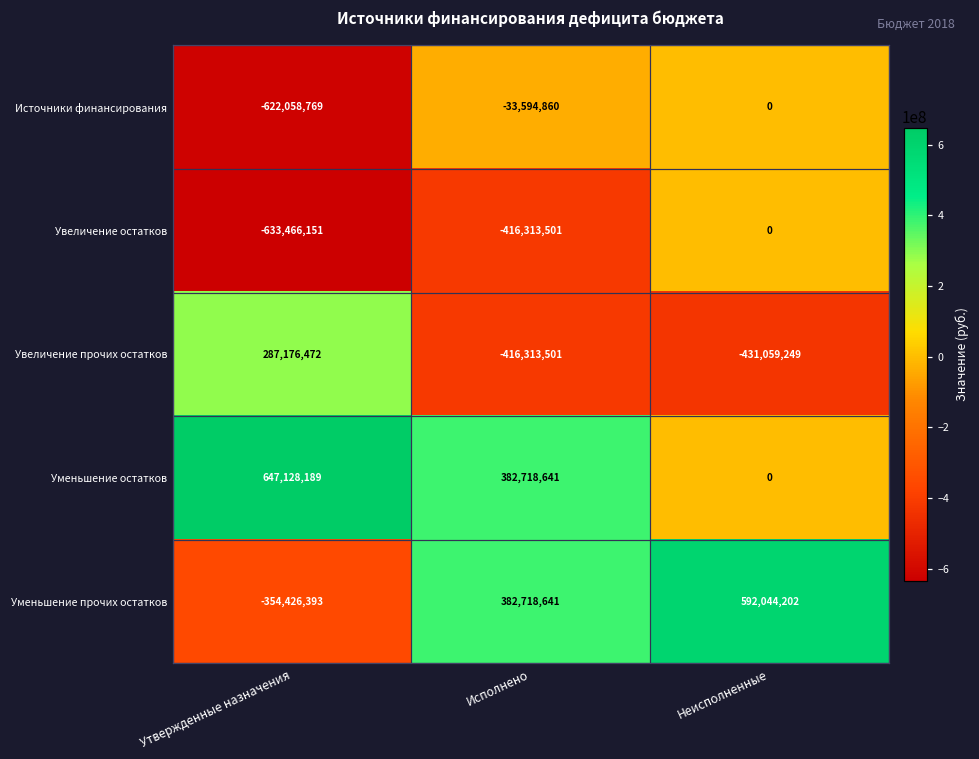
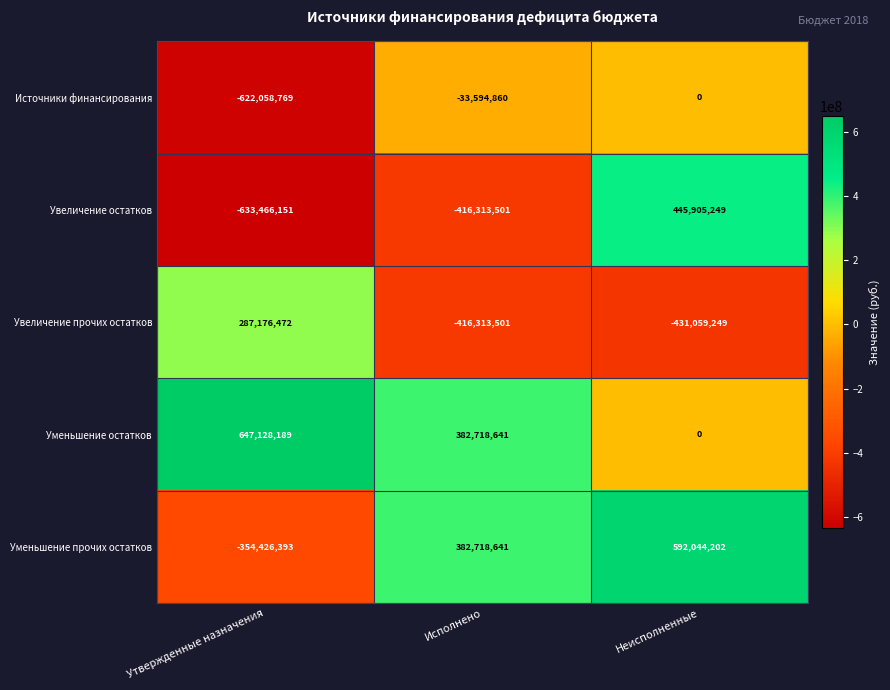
  {
    "Источники финансирования": {
      "Утвержденные назначения": "-622,058,769",
      "Исполнено": "-33,594,860",
      "Неисполненные": "0"
    },
    "Увеличение остатков": {
      "Утвержденные назначения": "-633,466,151",
      "Исполнено": "-416,313,501",
-     "Неисполненные": "0"
+     "Неисполненные": "445,905,249"
    },
    "Увеличение прочих остатков": {
      "Утвержденные назначения": "287,176,472",
      "Исполнено": "-416,313,501",
      "Неисполненные": "-431,059,249"
    },
    "Уменьшение остатков": {
      "Утвержденные назначения": "647,128,189",
      "Исполнено": "382,718,641",
      "Неисполненные": "0"
    },
    "Уменьшение прочих остатков": {
      "Утвержденные назначения": "-354,426,393",
      "Исполнено": "382,718,641",
      "Неисполненные": "592,044,202"
    }
  }
